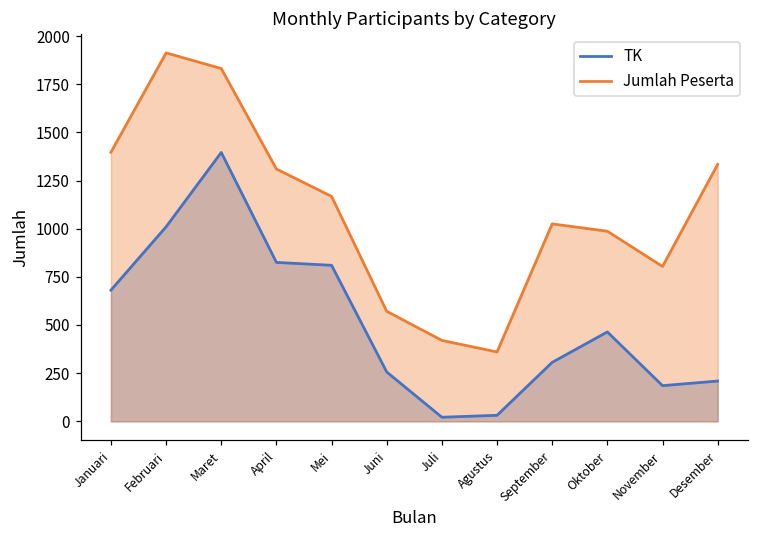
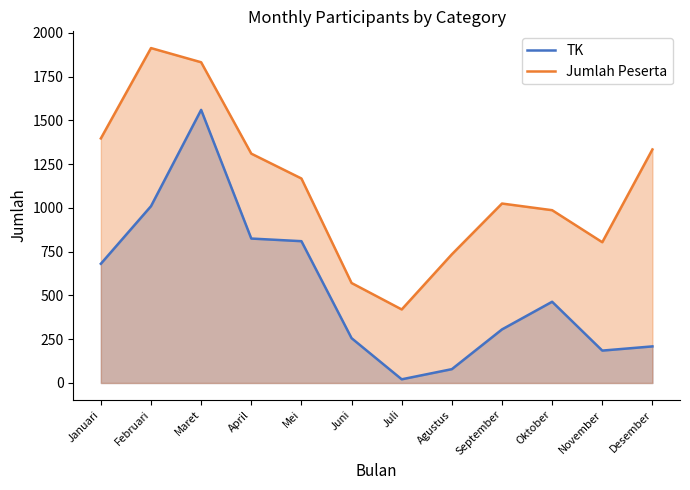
  {
    "TK": {
      "Januari": 680,
      "Februari": 1010,
-     "Maret": 1400,
+     "Maret": 1560,
      "April": 830,
      "Mei": 810,
      "Juni": 260,
      "Juli": 20,
-     "Agustus": 30,
+     "Agustus": 80,
      "September": 310,
      "Oktober": 460,
      "November": 190,
      "Desember": 210
    },
    "Jumlah Peserta": {
      "Januari": 1400,
      "Februari": 1910,
      "Maret": 1830,
      "April": 1310,
      "Mei": 1170,
      "Juni": 570,
      "Juli": 420,
-     "Agustus": 360,
+     "Agustus": 740,
      "September": 1030,
      "Oktober": 990,
      "November": 800,
      "Desember": 1330
    }
  }
